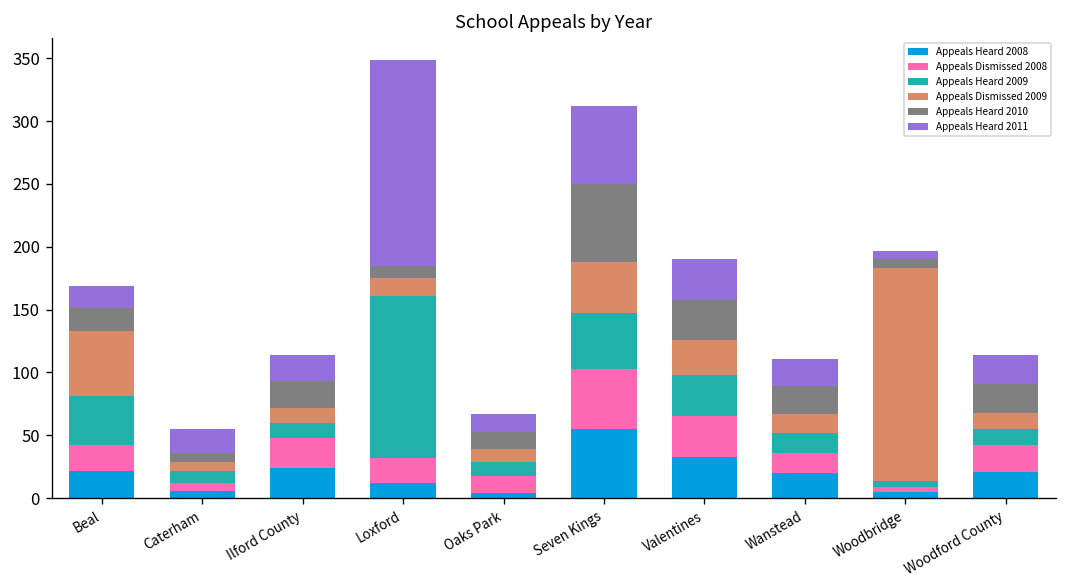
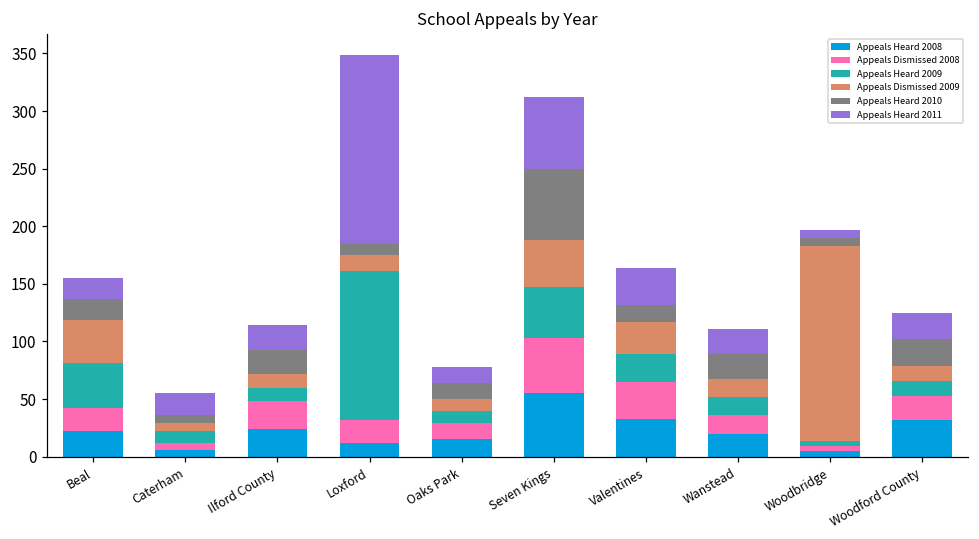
  {
    "Appeals Heard 2008": {
      "Beal": 22,
      "Caterham": 6,
      "Ilford County": 24,
      "Loxford": 12,
-     "Oaks Park": 4,
+     "Oaks Park": 15,
      "Seven Kings": 55,
      "Valentines": 33,
      "Wanstead": 20,
      "Woodbridge": 5,
-     "Woodford County": 21
+     "Woodford County": 32
    },
    "Appeals Dismissed 2008": {
      "Beal": 20,
      "Caterham": 6,
      "Ilford County": 24,
      "Loxford": 20,
      "Oaks Park": 14,
      "Seven Kings": 48,
      "Valentines": 32,
      "Wanstead": 16,
      "Woodbridge": 4,
      "Woodford County": 21
    },
    "Appeals Heard 2009": {
      "Beal": 39,
      "Caterham": 10,
      "Ilford County": 12,
      "Loxford": 129,
      "Oaks Park": 11,
      "Seven Kings": 44,
-     "Valentines": 33,
+     "Valentines": 24,
      "Wanstead": 16,
      "Woodbridge": 5,
      "Woodford County": 13
    },
    "Appeals Dismissed 2009": {
-     "Beal": 52,
+     "Beal": 38,
      "Caterham": 7,
      "Ilford County": 12,
      "Loxford": 14,
      "Oaks Park": 10,
      "Seven Kings": 41,
      "Valentines": 28,
      "Wanstead": 15,
      "Woodbridge": 169,
      "Woodford County": 13
    },
    "Appeals Heard 2010": {
      "Beal": 18,
      "Caterham": 7,
      "Ilford County": 21,
      "Loxford": 10,
      "Oaks Park": 14,
      "Seven Kings": 62,
-     "Valentines": 32,
+     "Valentines": 15,
      "Wanstead": 22,
      "Woodbridge": 7,
      "Woodford County": 23
    },
    "Appeals Heard 2011": {
      "Beal": 18,
      "Caterham": 19,
      "Ilford County": 21,
      "Loxford": 164,
      "Oaks Park": 14,
      "Seven Kings": 62,
      "Valentines": 32,
      "Wanstead": 22,
      "Woodbridge": 7,
      "Woodford County": 23
    }
  }
